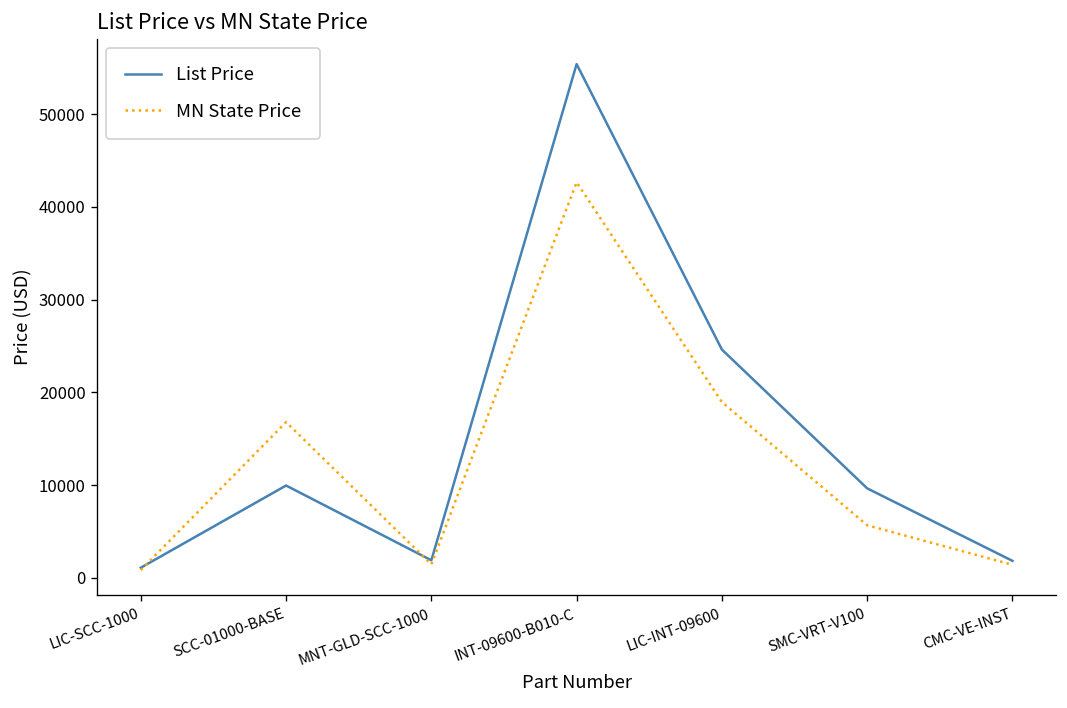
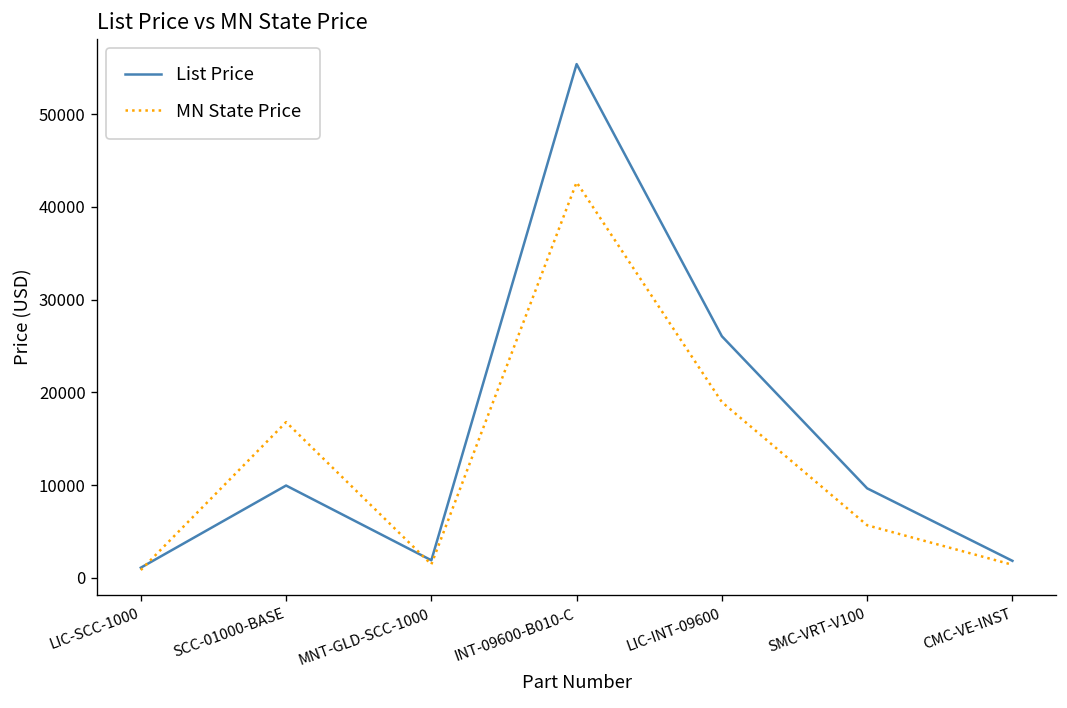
  {
    "List Price": {
      "SCC-01000-BASE": 10000,
      "MNT-GLD-SCC-1000": 2000,
      "INT-09600-B010-C": 55000,
-     "LIC-INT-09600": 25000,
+     "LIC-INT-09600": 26000,
      "SMC-VRT-V100": 10000,
      "CMC-VE-INST": 2000
    },
    "MN State Price": {
      "SCC-01000-BASE": 17000,
      "MNT-GLD-SCC-1000": 1000,
      "INT-09600-B010-C": 43000,
      "LIC-INT-09600": 19000,
      "SMC-VRT-V100": 6000,
      "CMC-VE-INST": 1000
    }
  }
